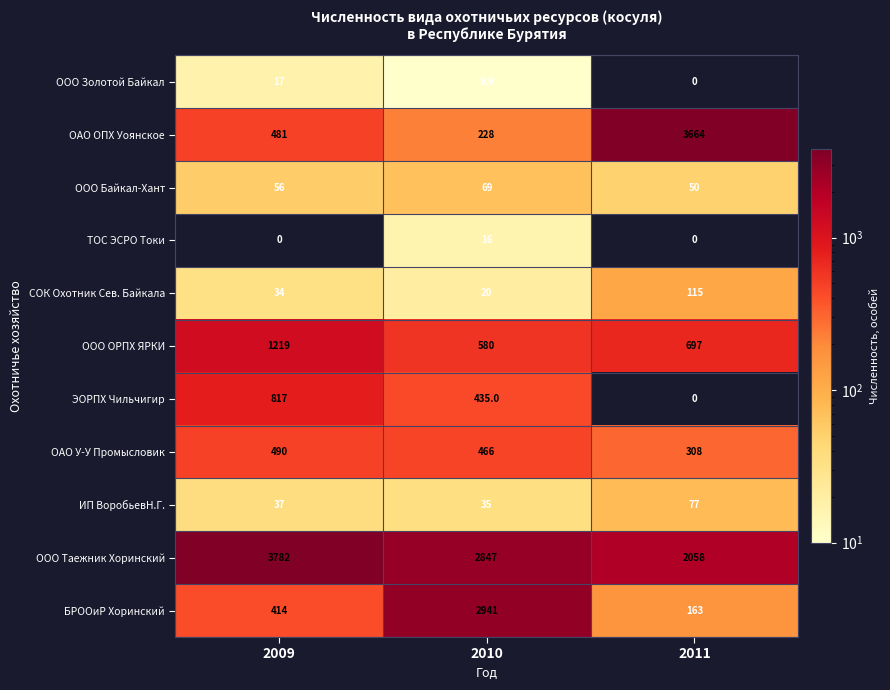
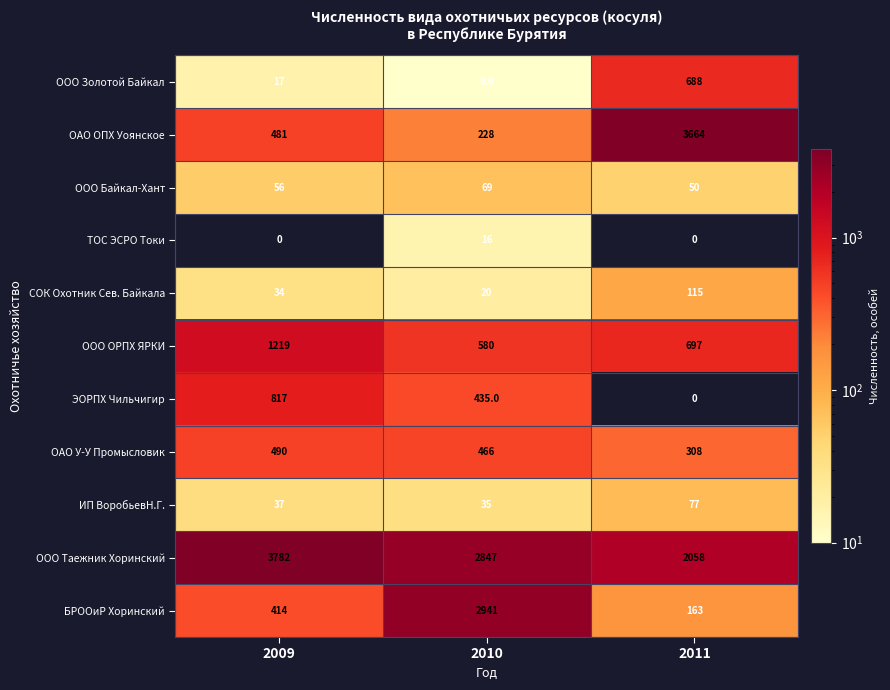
  {
    "ООО Золотой Байкал": {
      "2009": 17,
      "2010": 9.9,
-     "2011": 0
+     "2011": 688
    },
    "ОАО ОПХ Уоянское": {
      "2009": 481,
      "2010": 228,
      "2011": 3664
    },
    "ООО Байкал-Хант": {
      "2009": 56,
      "2010": 69,
      "2011": 50
    },
    "ТОС ЭСРО Токи": {
      "2009": 0,
      "2010": 16,
      "2011": 0
    },
    "СОК Охотник Сев. Байкала": {
      "2009": 34,
      "2010": 20,
      "2011": 115
    },
    "ООО ОРПХ ЯРКИ": {
      "2009": 1219,
      "2010": 580,
      "2011": 697
    },
    "ЭОРПХ Чильчигир": {
      "2009": 817,
      "2010": 435.0,
      "2011": 0
    },
    "ОАО У-У Промысловик": {
      "2009": 490,
      "2010": 466,
      "2011": 308
    },
    "ИП ВоробьевН.Г.": {
      "2009": 37,
      "2010": 35,
      "2011": 77
    },
    "ООО Таежник Хоринский": {
      "2009": 3782,
      "2010": 2847,
      "2011": 2058
    },
    "БРООиР Хоринский": {
      "2009": 414,
      "2010": 2941,
      "2011": 163
    }
  }
